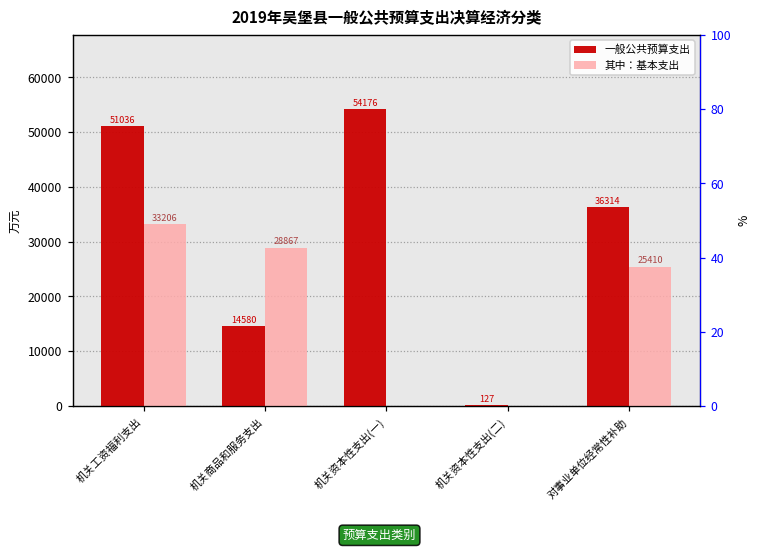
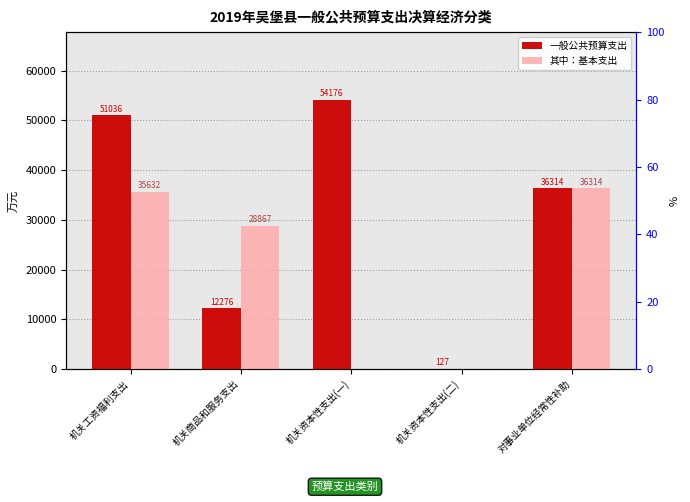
  {
    "一般公共预算支出": {
      "机关工资福利支出": 51036,
-     "机关商品和服务支出": 14580,
+     "机关商品和服务支出": 12276,
      "机关资本性支出(一)": 54176,
      "机关资本性支出(二)": 127,
      "对事业单位经常性补助": 36314
    },
    "其中：基本支出": {
-     "机关工资福利支出": 33206,
+     "机关工资福利支出": 35632,
      "机关商品和服务支出": 28867,
-     "对事业单位经常性补助": 25410
+     "对事业单位经常性补助": 36314
    }
  }
